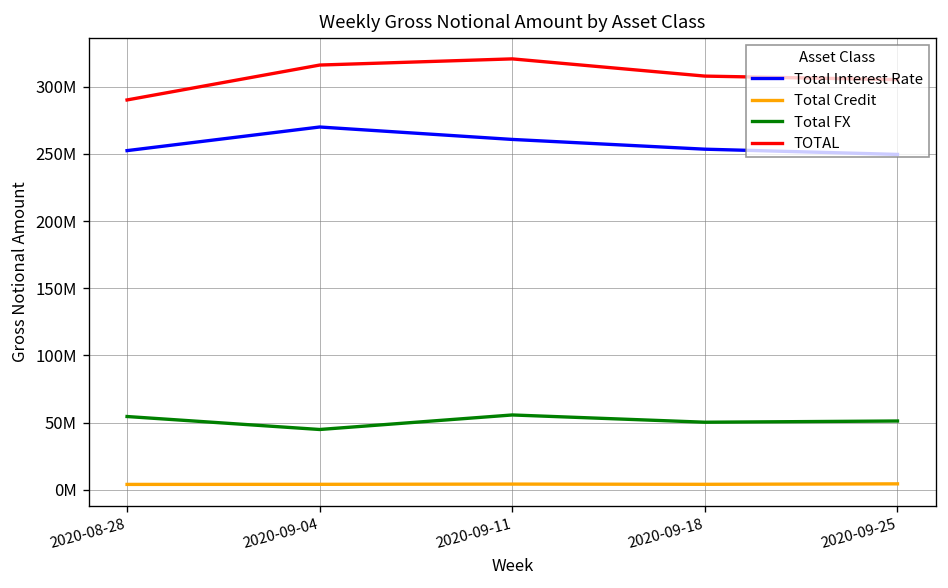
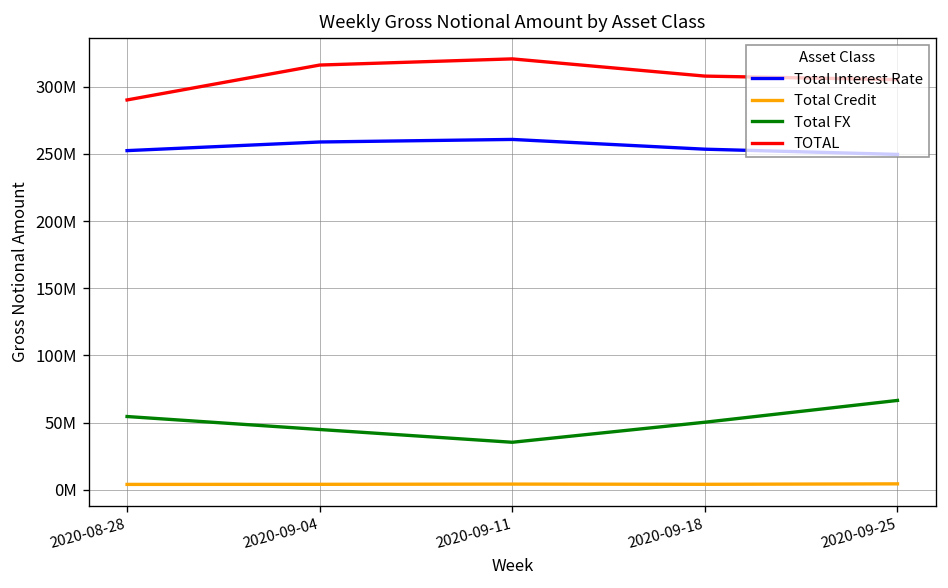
  {
    "Total Interest Rate": {
      "2020-08-28": 252000000,
-     "2020-09-04": 270000000,
+     "2020-09-04": 259000000,
      "2020-09-11": 261000000,
      "2020-09-18": 253000000
    },
    "Total Credit": {
      "2020-08-28": 4000000,
      "2020-09-04": 4000000,
      "2020-09-11": 4000000,
      "2020-09-18": 4000000,
      "2020-09-25": 4000000
    },
    "Total FX": {
      "2020-08-28": 55000000,
      "2020-09-04": 45000000,
-     "2020-09-11": 56000000,
+     "2020-09-11": 35000000,
      "2020-09-18": 50000000,
-     "2020-09-25": 51000000
+     "2020-09-25": 67000000
    },
    "TOTAL": {
      "2020-08-28": 290000000,
      "2020-09-04": 316000000,
      "2020-09-11": 321000000,
      "2020-09-18": 308000000
    }
  }
